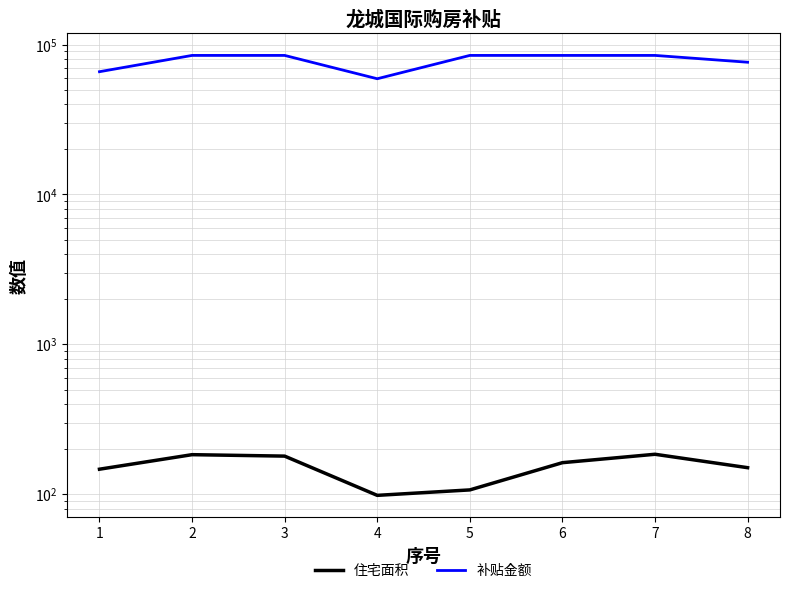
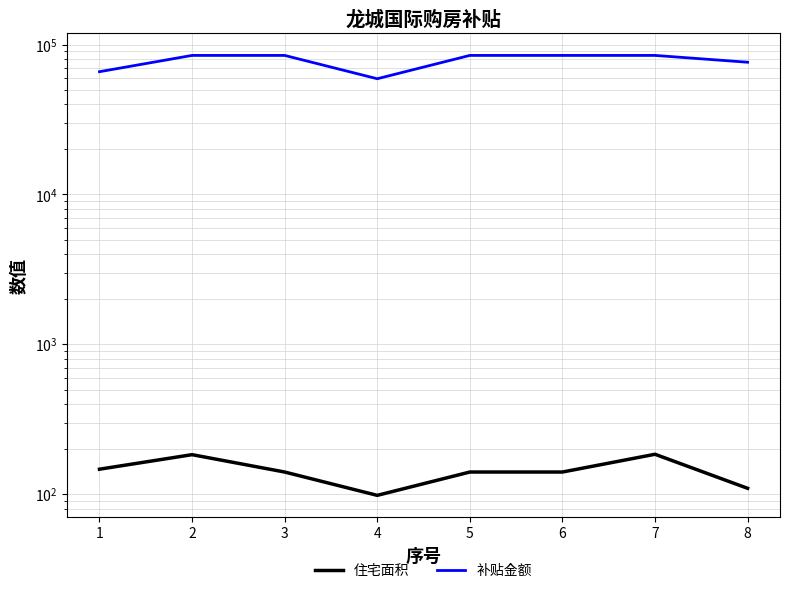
  {
    "住宅面积": {
      "1": 150,
      "2": 180,
-     "3": 180,
+     "3": 140,
      "4": 100,
-     "5": 110,
-     "6": 160,
+     "5": 140,
+     "6": 140,
      "7": 190,
-     "8": 150
+     "8": 110
    },
    "补贴金额": {
      "1": 70000,
      "2": 80000,
      "3": 80000,
      "4": 59000,
      "5": 80000,
      "6": 80000,
      "7": 80000,
      "8": 80000
    }
  }
